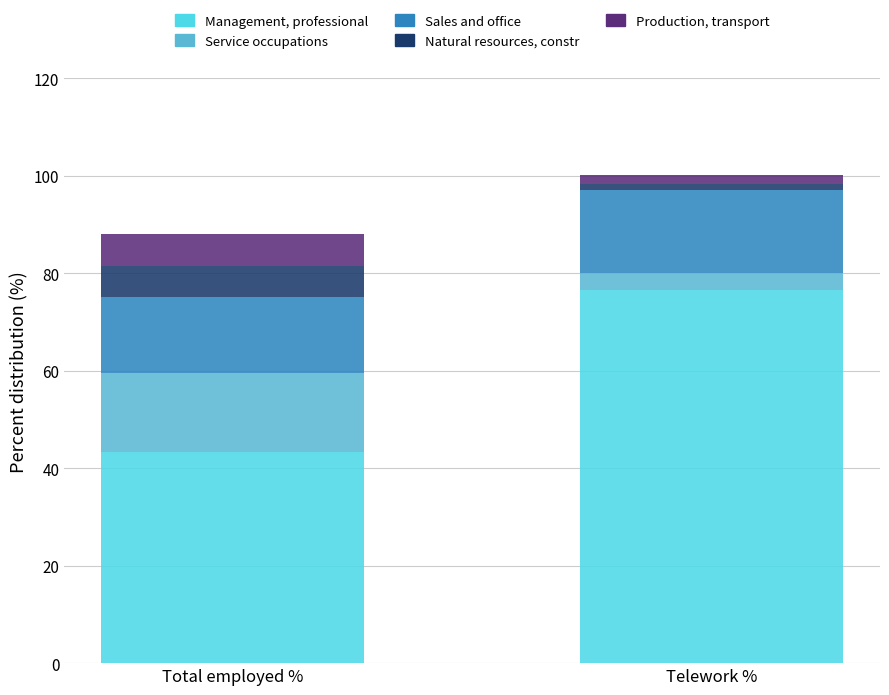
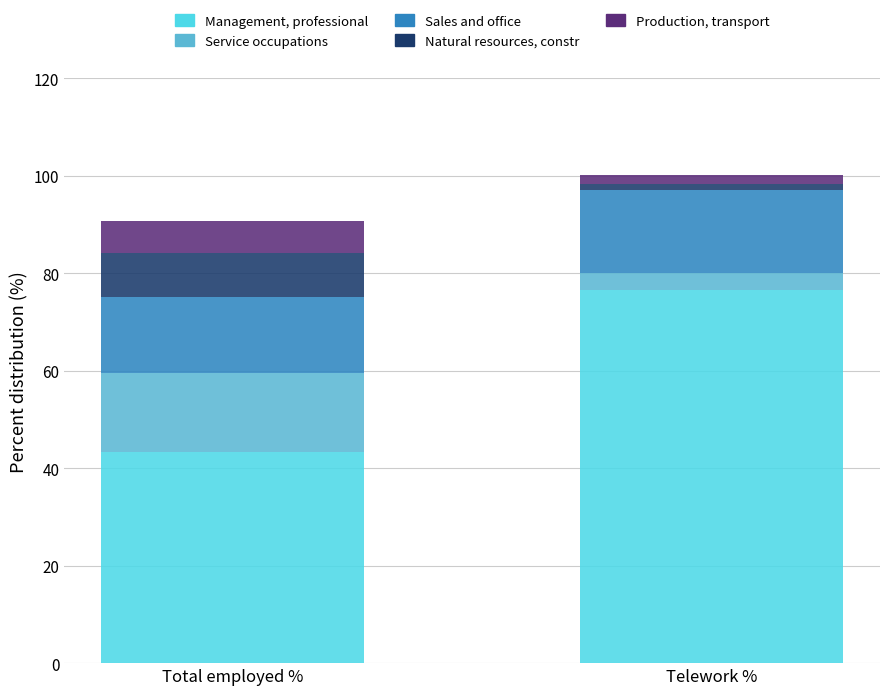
  {
    "Sales and office": {
      "Total employed %": 16,
      "Telework %": 17
    },
    "Natural resources, constr": {
-     "Total employed %": 6,
+     "Total employed %": 9,
      "Telework %": 1
    },
    "Production, transport": {
      "Total employed %": 7,
      "Telework %": 2
    }
  }
